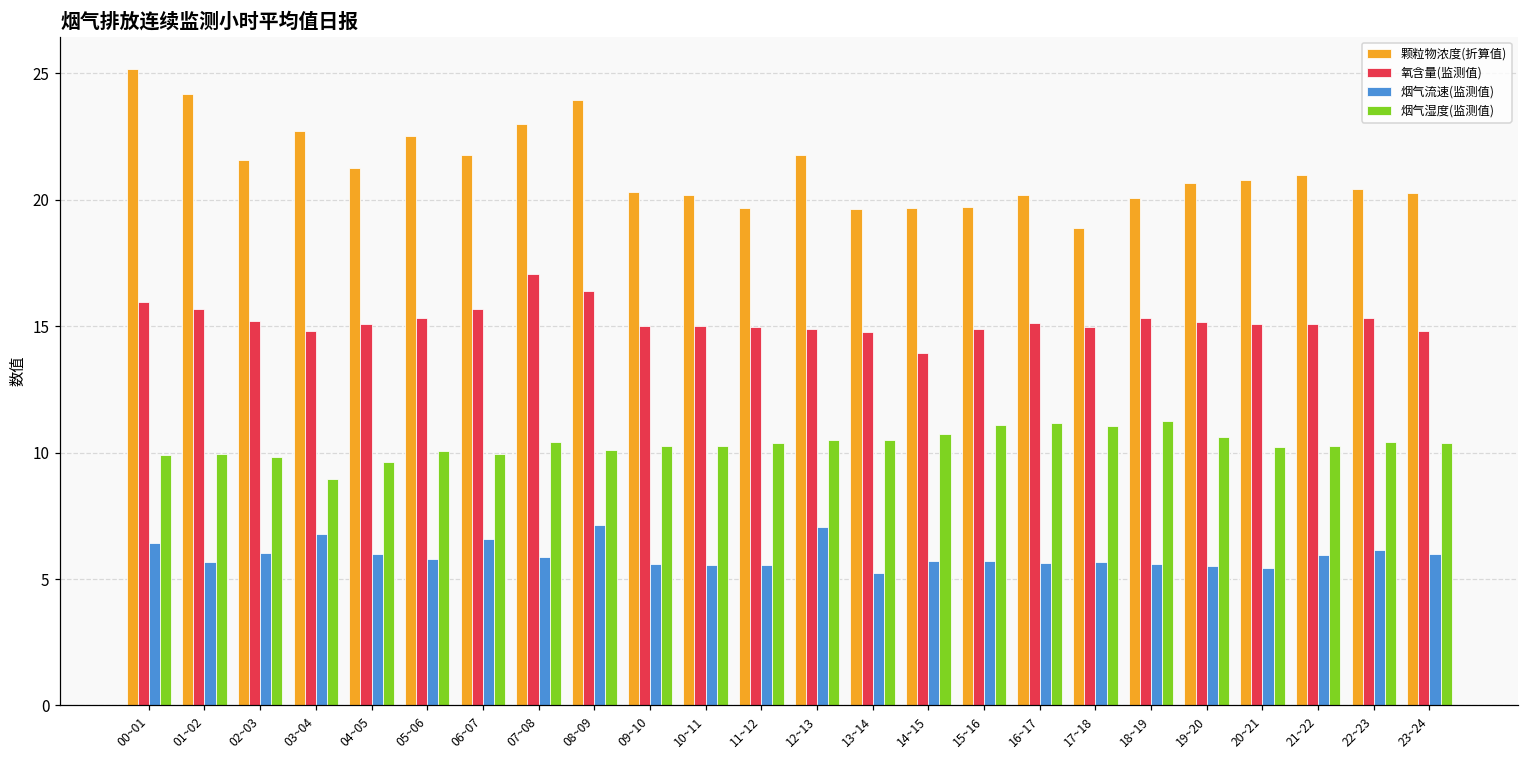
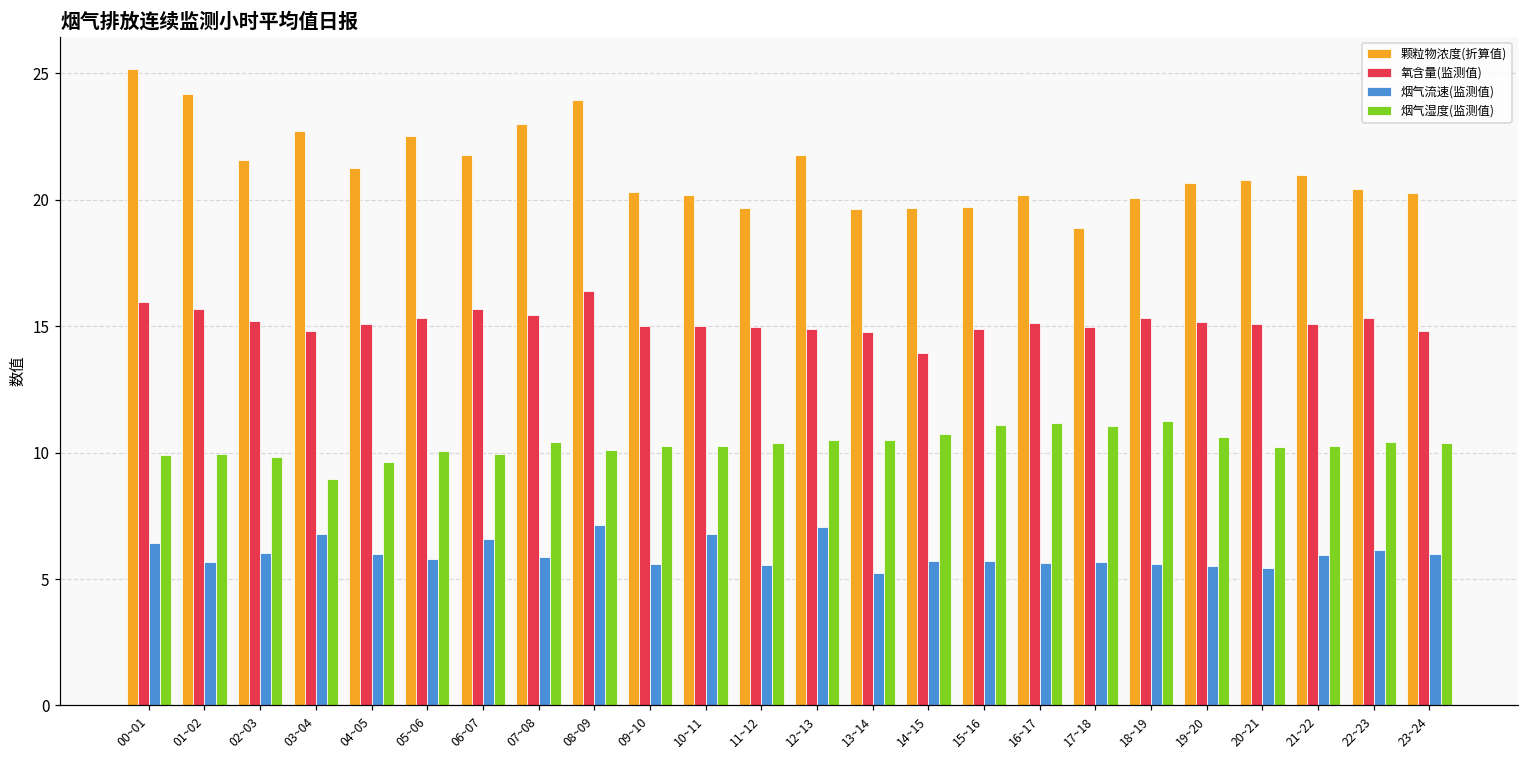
  {
    "颗粒物浓度(折算值)": {
      "00~01": 25.2,
      "01~02": 24.2,
      "02~03": 21.6,
      "03~04": 22.7,
      "04~05": 21.3,
      "05~06": 22.5,
      "06~07": 21.8,
      "07~08": 23.0,
      "08~09": 24.0,
      "09~10": 20.3,
      "10~11": 20.2,
      "11~12": 19.7,
      "12~13": 21.8,
      "13~14": 19.7,
      "14~15": 19.7,
      "15~16": 19.7,
      "16~17": 20.2,
      "17~18": 18.9,
      "18~19": 20.1,
      "19~20": 20.7,
      "20~21": 20.8,
      "21~22": 21.0,
      "22~23": 20.4,
      "23~24": 20.3
    },
    "氧含量(监测值)": {
      "00~01": 15.9,
      "01~02": 15.7,
      "02~03": 15.2,
      "03~04": 14.8,
      "04~05": 15.1,
      "05~06": 15.3,
      "06~07": 15.7,
-     "07~08": 17.1,
+     "07~08": 15.4,
      "08~09": 16.4,
      "09~10": 15.0,
      "10~11": 15.0,
      "11~12": 14.9,
      "12~13": 14.9,
      "13~14": 14.8,
      "14~15": 13.9,
      "15~16": 14.9,
      "16~17": 15.1,
      "17~18": 15.0,
      "18~19": 15.3,
      "19~20": 15.2,
      "20~21": 15.1,
      "21~22": 15.1,
      "22~23": 15.3,
      "23~24": 14.8
    },
    "烟气流速(监测值)": {
      "00~01": 6.4,
      "01~02": 5.7,
      "02~03": 6.0,
      "03~04": 6.8,
      "04~05": 6.0,
      "05~06": 5.8,
      "06~07": 6.6,
      "07~08": 5.9,
      "08~09": 7.1,
      "09~10": 5.6,
-     "10~11": 5.5,
+     "10~11": 6.8,
      "11~12": 5.6,
      "12~13": 7.1,
      "13~14": 5.2,
      "14~15": 5.7,
      "15~16": 5.7,
      "16~17": 5.6,
      "17~18": 5.7,
      "18~19": 5.6,
      "19~20": 5.5,
      "20~21": 5.4,
      "21~22": 6.0,
      "22~23": 6.1,
      "23~24": 6.0
    },
    "烟气湿度(监测值)": {
      "00~01": 9.9,
      "01~02": 9.9,
      "02~03": 9.8,
      "03~04": 8.9,
      "04~05": 9.6,
      "05~06": 10.1,
      "06~07": 9.9,
      "07~08": 10.4,
      "08~09": 10.1,
      "09~10": 10.3,
      "10~11": 10.3,
      "11~12": 10.4,
      "12~13": 10.5,
      "13~14": 10.5,
      "14~15": 10.7,
      "15~16": 11.1,
      "16~17": 11.2,
      "17~18": 11.0,
      "18~19": 11.2,
      "19~20": 10.6,
      "20~21": 10.2,
      "21~22": 10.3,
      "22~23": 10.4,
      "23~24": 10.4
    }
  }
